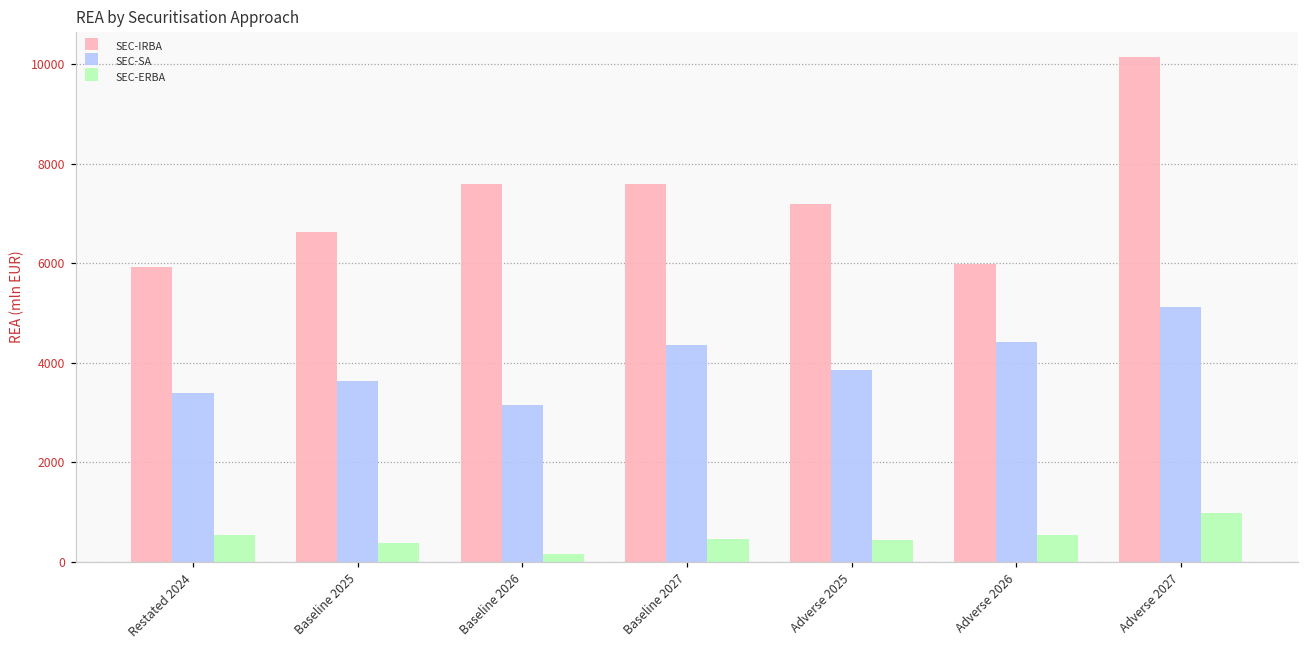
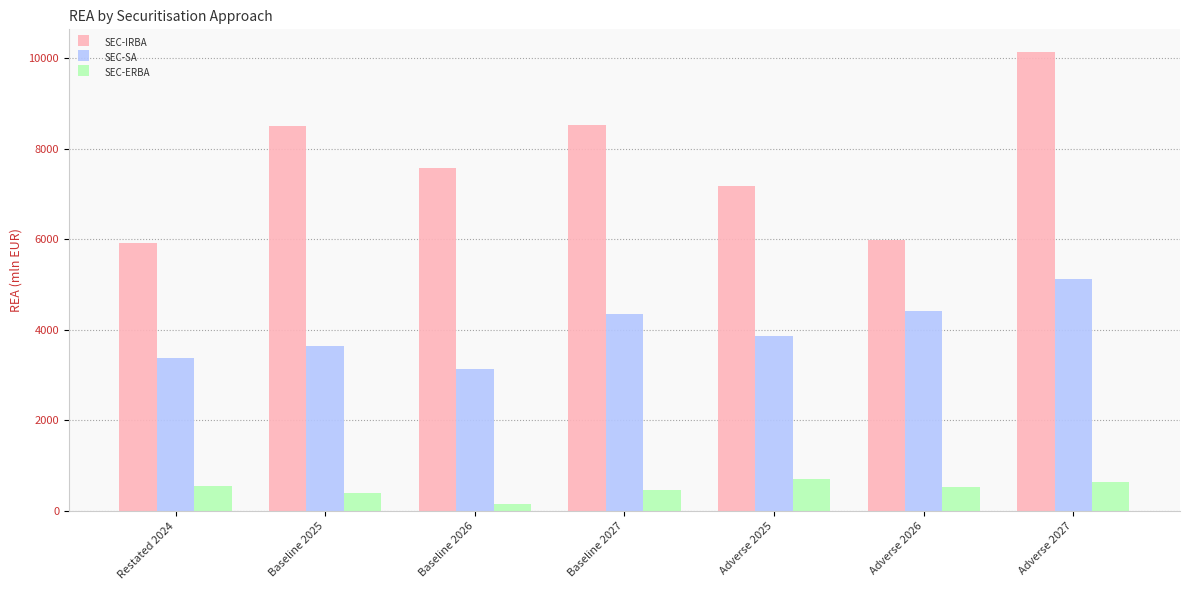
  {
    "SEC-IRBA": {
      "Restated 2024": 5900,
-     "Baseline 2025": 6600,
+     "Baseline 2025": 8500,
      "Baseline 2026": 7600,
-     "Baseline 2027": 7600,
+     "Baseline 2027": 8500,
      "Adverse 2025": 7200,
      "Adverse 2026": 6000,
      "Adverse 2027": 10100
    },
    "SEC-SA": {
      "Restated 2024": 3400,
      "Baseline 2025": 3600,
      "Baseline 2026": 3100,
      "Baseline 2027": 4400,
      "Adverse 2025": 3900,
      "Adverse 2026": 4400,
      "Adverse 2027": 5100
    },
    "SEC-ERBA": {
      "Restated 2024": 500,
      "Baseline 2025": 400,
      "Baseline 2026": 200,
      "Baseline 2027": 500,
-     "Adverse 2025": 400,
+     "Adverse 2025": 700,
      "Adverse 2026": 500,
-     "Adverse 2027": 1000
+     "Adverse 2027": 600
    }
  }
